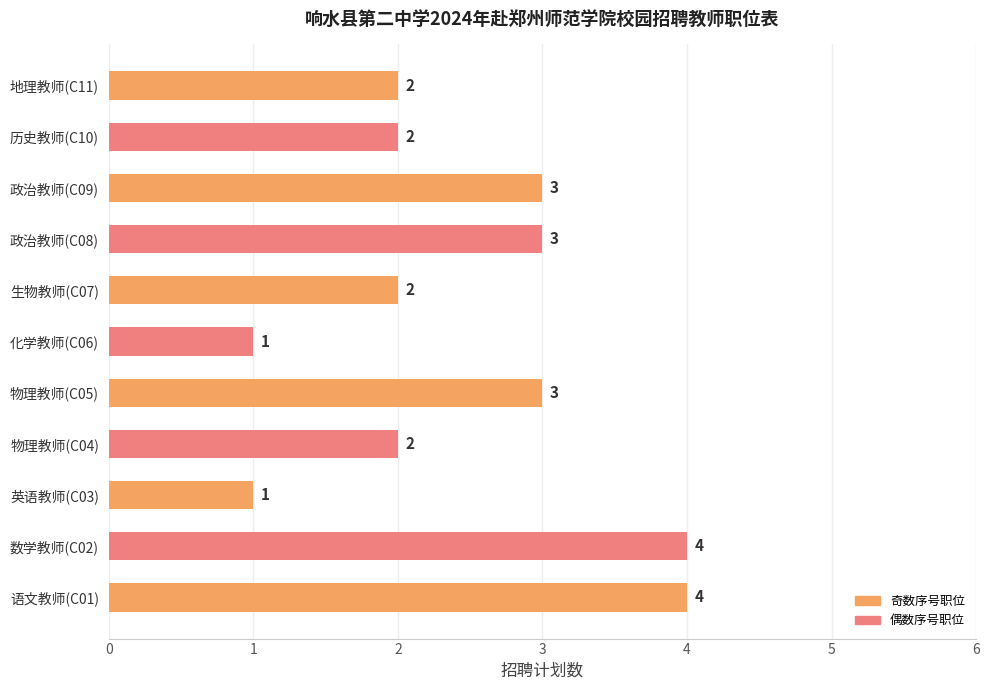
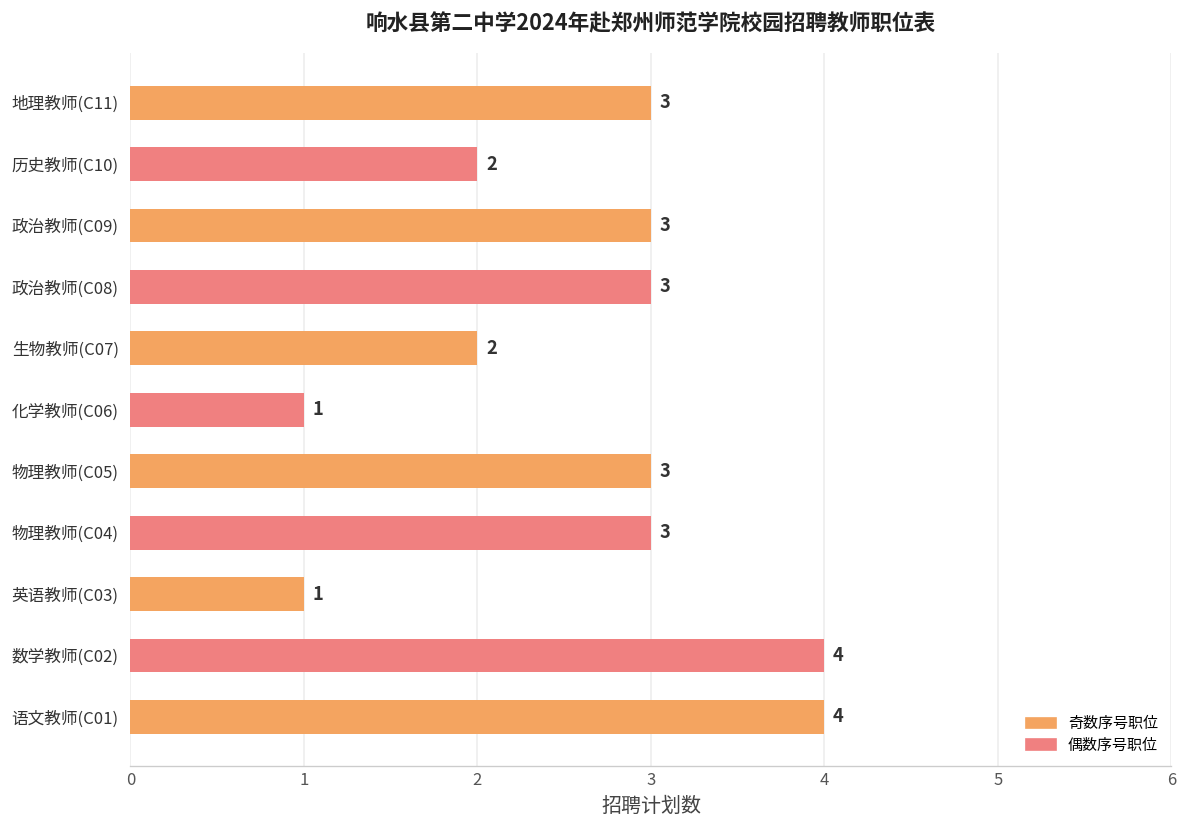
  {
-   "地理教师(C11)": 2,
+   "地理教师(C11)": 3,
    "历史教师(C10)": 2,
    "政治教师(C09)": 3,
    "政治教师(C08)": 3,
    "生物教师(C07)": 2,
    "化学教师(C06)": 1,
    "物理教师(C05)": 3,
-   "物理教师(C04)": 2,
+   "物理教师(C04)": 3,
    "英语教师(C03)": 1,
    "数学教师(C02)": 4,
    "语文教师(C01)": 4
  }
